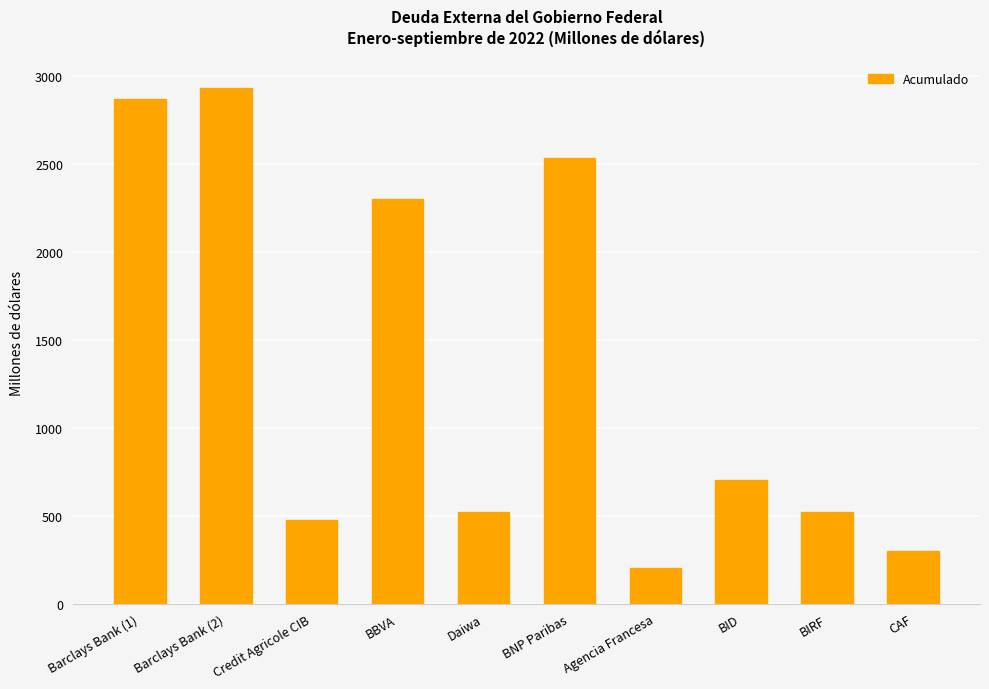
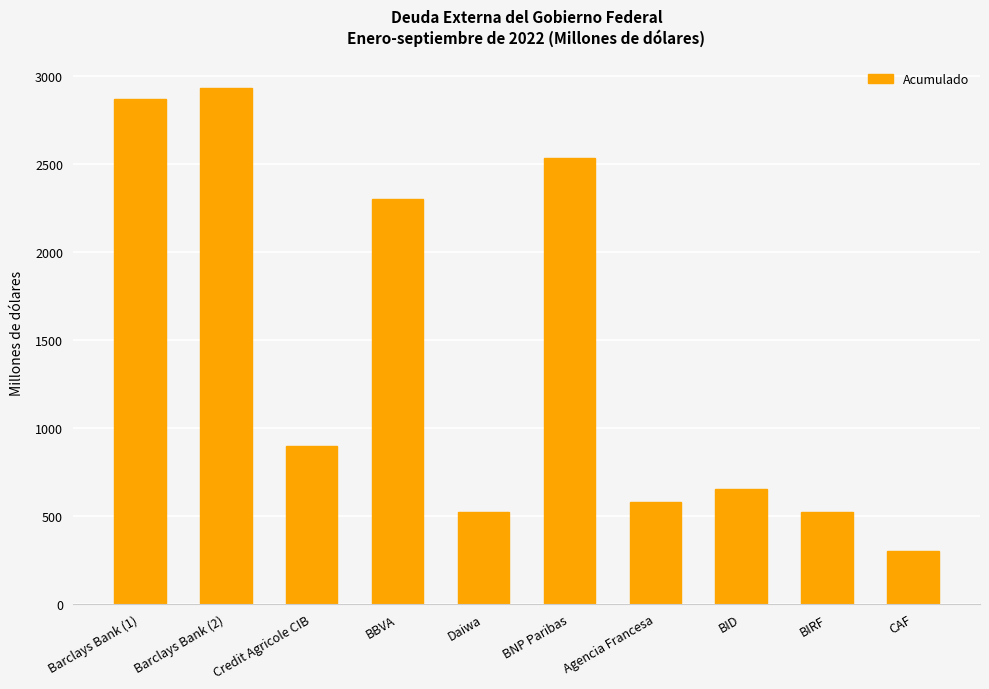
  {
    "Barclays Bank (1)": 2870,
    "Barclays Bank (2)": 2930,
-   "Credit Agricole CIB": 480,
+   "Credit Agricole CIB": 900,
    "BBVA": 2300,
    "Daiwa": 520,
    "BNP Paribas": 2530,
-   "Agencia Francesa": 200,
-   "BID": 700,
+   "Agencia Francesa": 580,
+   "BID": 650,
    "BIRF": 520,
    "CAF": 300
  }
